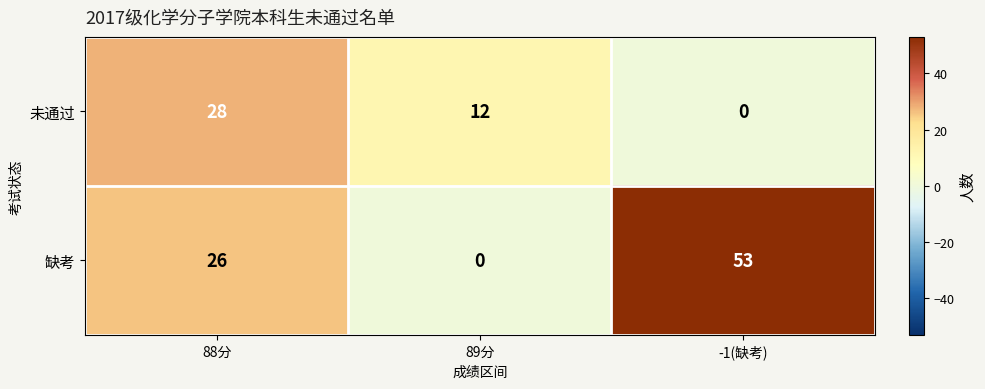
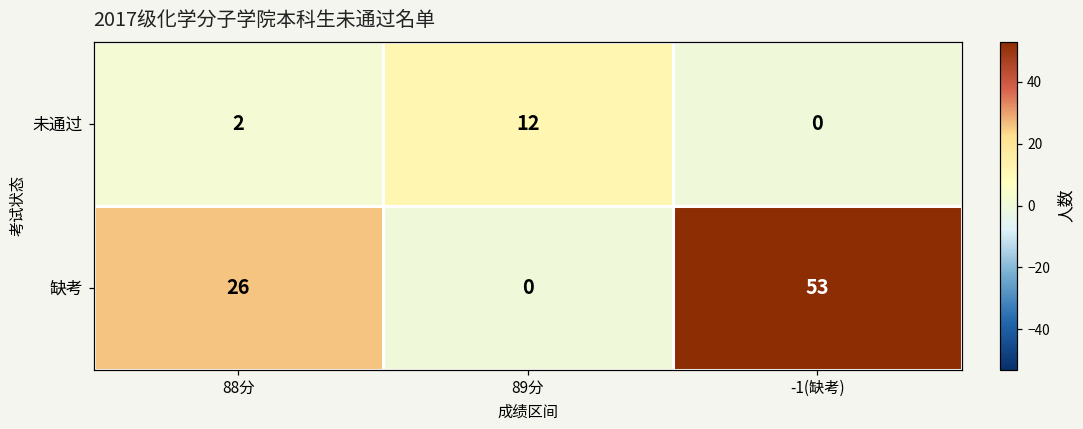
  {
    "未通过": {
-     "88分": 28,
+     "88分": 2,
      "89分": 12,
      "-1(缺考)": 0
    },
    "缺考": {
      "88分": 26,
      "89分": 0,
      "-1(缺考)": 53
    }
  }
